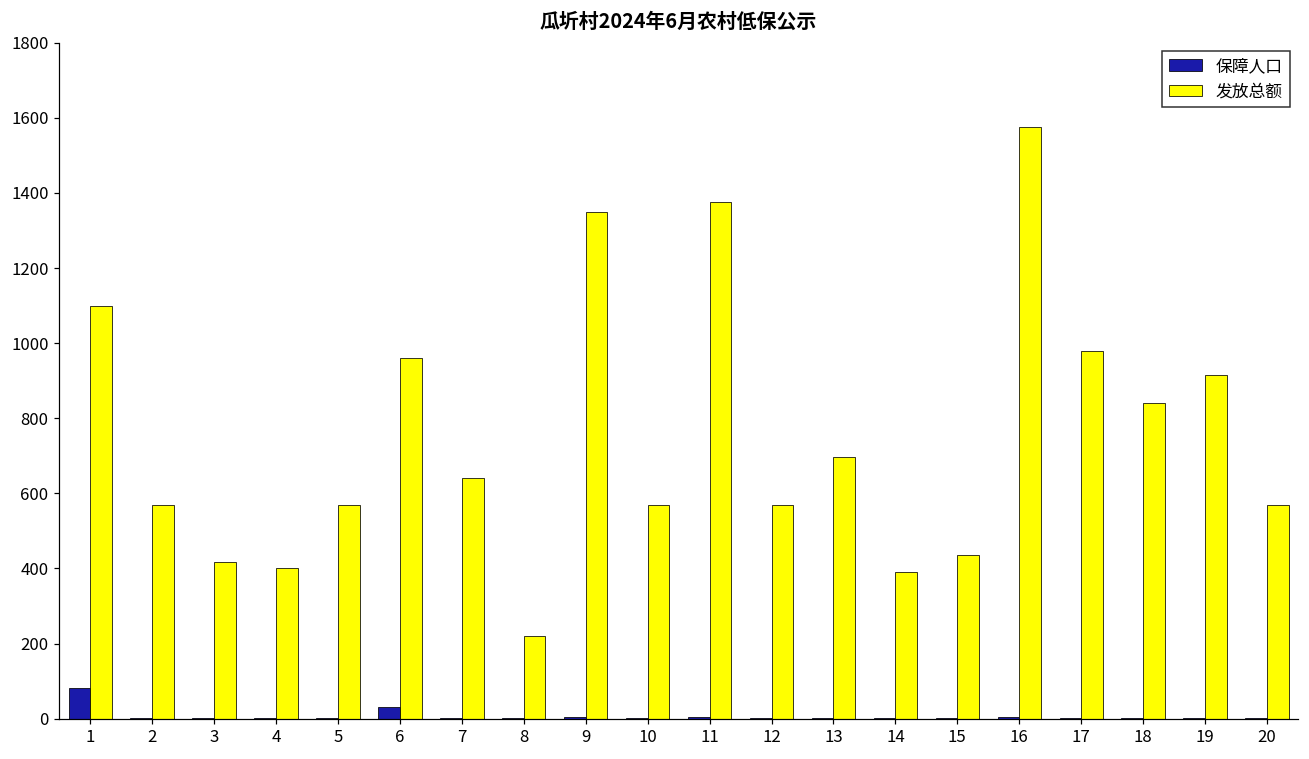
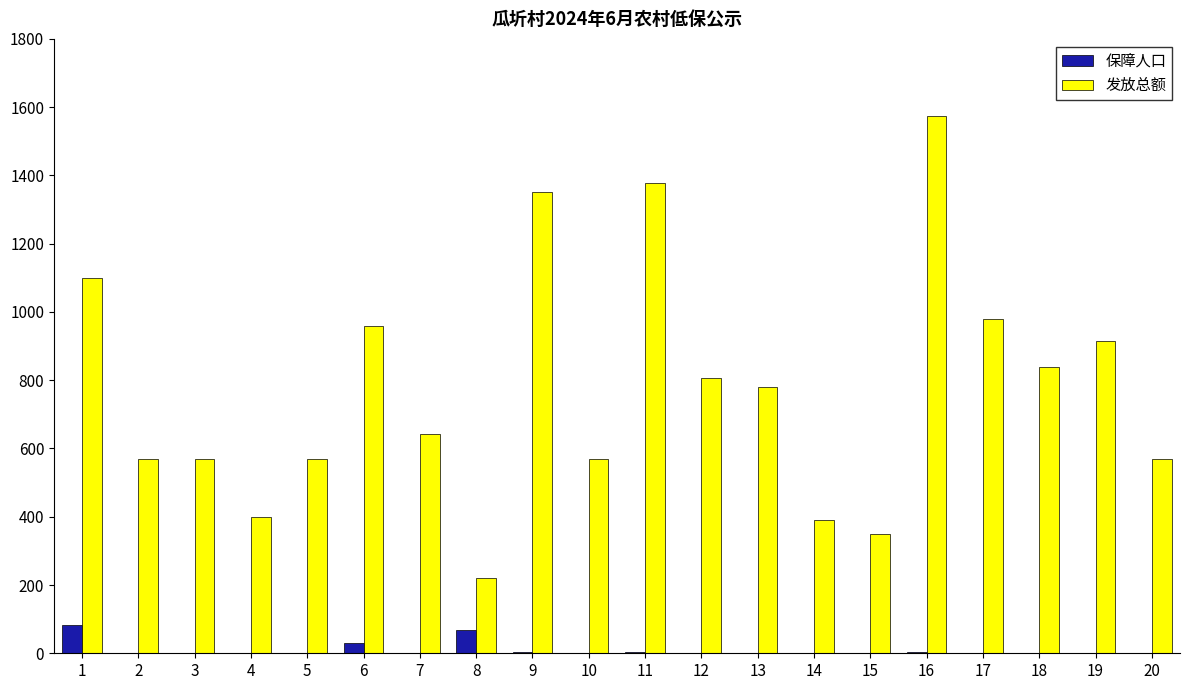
  {
    "保障人口": {
      "1": 80,
      "6": 30,
-     "8": 0
+     "8": 70
    },
    "发放总额": {
      "1": 1100,
      "2": 570,
-     "3": 420,
+     "3": 570,
      "4": 400,
      "5": 570,
      "6": 960,
      "7": 640,
      "8": 220,
      "9": 1350,
      "10": 570,
      "11": 1380,
-     "12": 570,
-     "13": 700,
+     "12": 810,
+     "13": 780,
      "14": 390,
-     "15": 440,
+     "15": 350,
      "16": 1580,
      "17": 980,
      "18": 840,
      "19": 920,
      "20": 570
    }
  }
